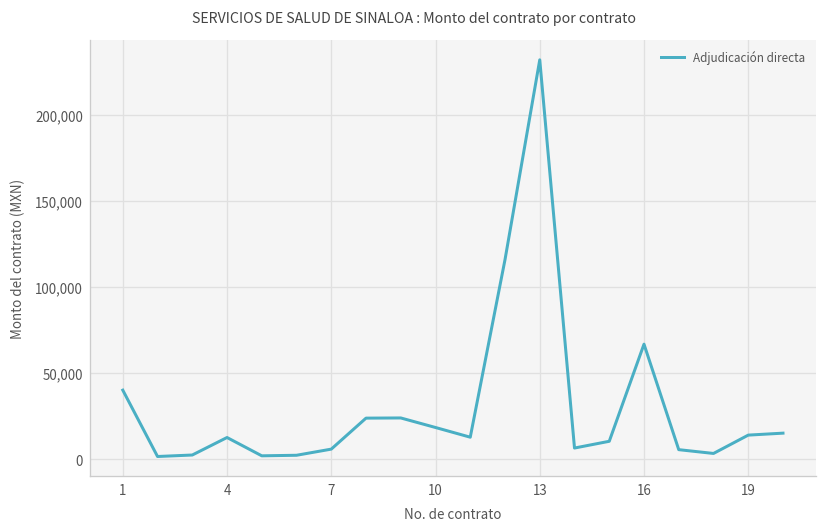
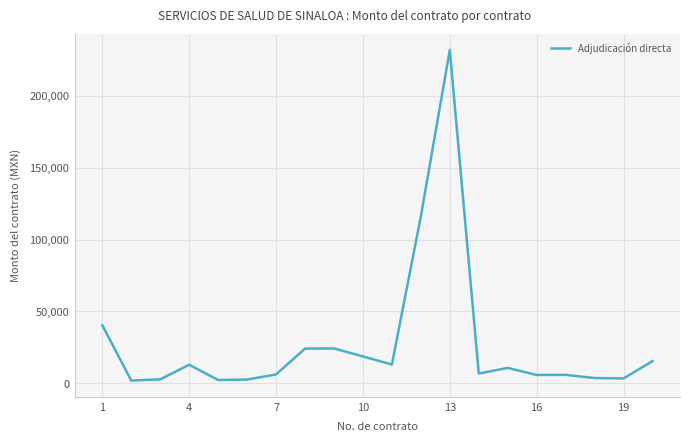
  {
    "1": "40,000",
    "4": "13,000",
    "7": "6,000",
    "10": "19,000",
    "13": "232,000",
-   "16": "67,000",
-   "19": "14,000"
+   "16": "6,000",
+   "19": "3,000"
  }
